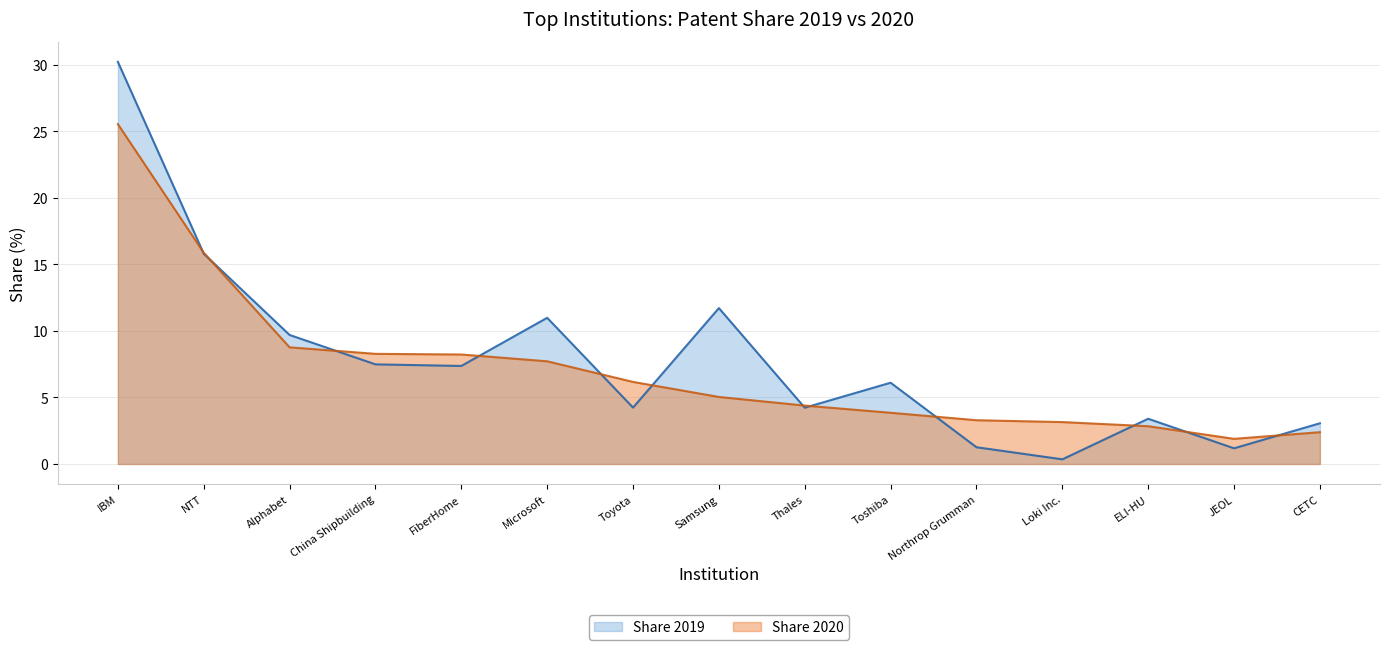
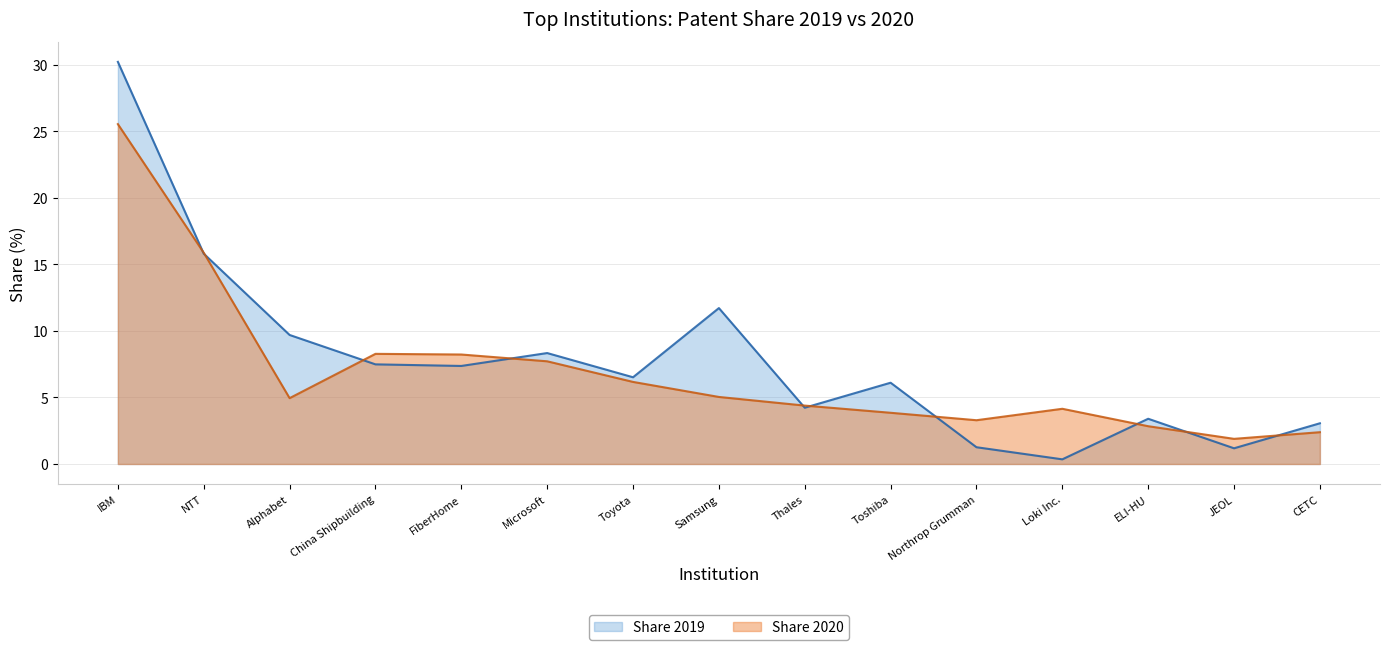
  {
    "Share 2019": {
      "IBM": 30.2,
      "Alphabet": 9.7,
      "China Shipbuilding": 7.5,
      "FiberHome": 7.4,
-     "Microsoft": 11.0,
-     "Toyota": 4.2,
+     "Microsoft": 8.3,
+     "Toyota": 6.5,
      "Samsung": 11.7,
      "Toshiba": 6.1,
      "Northrop Grumman": 1.3,
      "Loki Inc.": 0.4,
      "ELI-HU": 3.4,
      "JEOL": 1.2,
      "CETC": 3.1
    },
    "Share 2020": {
      "IBM": 25.6,
-     "Alphabet": 8.8,
+     "Alphabet": 5.0,
      "China Shipbuilding": 8.3,
      "FiberHome": 8.2,
      "Microsoft": 7.7,
      "Toyota": 6.2,
      "Samsung": 5.0,
      "Toshiba": 3.9,
      "Northrop Grumman": 3.3,
-     "Loki Inc.": 3.2,
+     "Loki Inc.": 4.2,
      "ELI-HU": 2.8,
      "JEOL": 1.9,
      "CETC": 2.4
    }
  }
